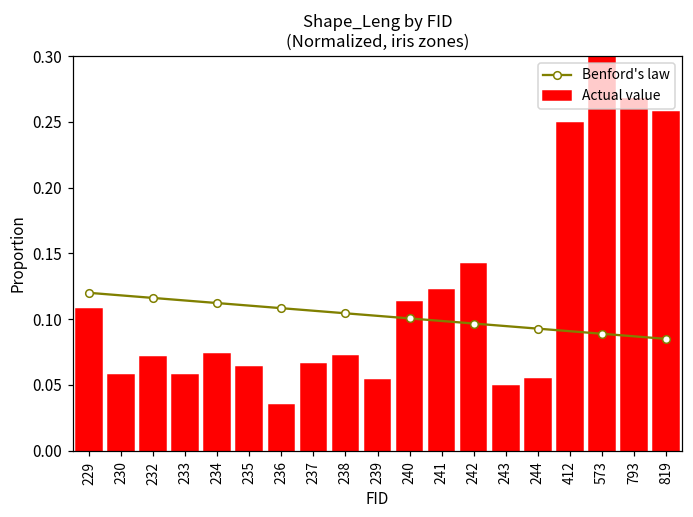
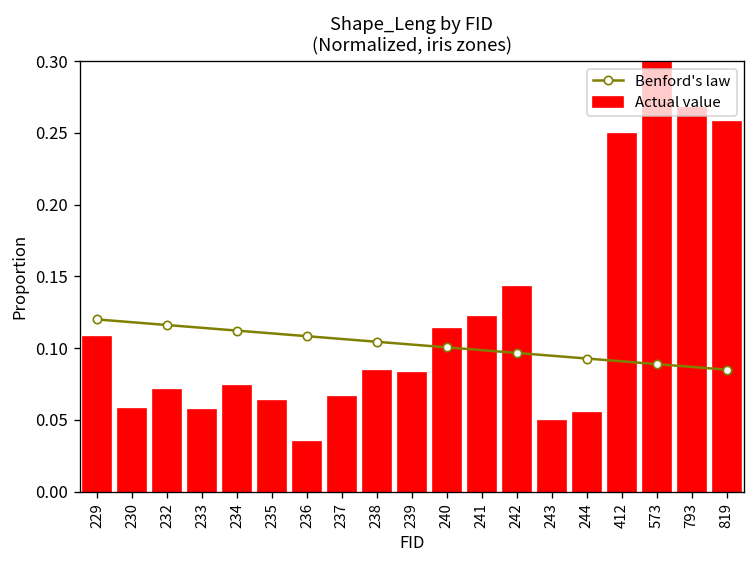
  {
    "Actual value": {
      "229": 0.107,
      "230": 0.057,
      "232": 0.071,
      "233": 0.057,
      "234": 0.074,
      "235": 0.063,
      "236": 0.034,
      "237": 0.066,
-     "238": 0.072,
-     "239": 0.053,
+     "238": 0.084,
+     "239": 0.083,
      "240": 0.113,
      "241": 0.122,
      "242": 0.142,
      "243": 0.049,
      "244": 0.055,
      "412": 0.249,
      "573": 0.300,
      "819": 0.257
    },
    "Benford's law": {
      "229": 0.120,
      "232": 0.116,
      "234": 0.112,
      "236": 0.108,
      "238": 0.104,
      "240": 0.101,
      "242": 0.097,
      "244": 0.093,
      "573": 0.089,
      "819": 0.085
    }
  }
